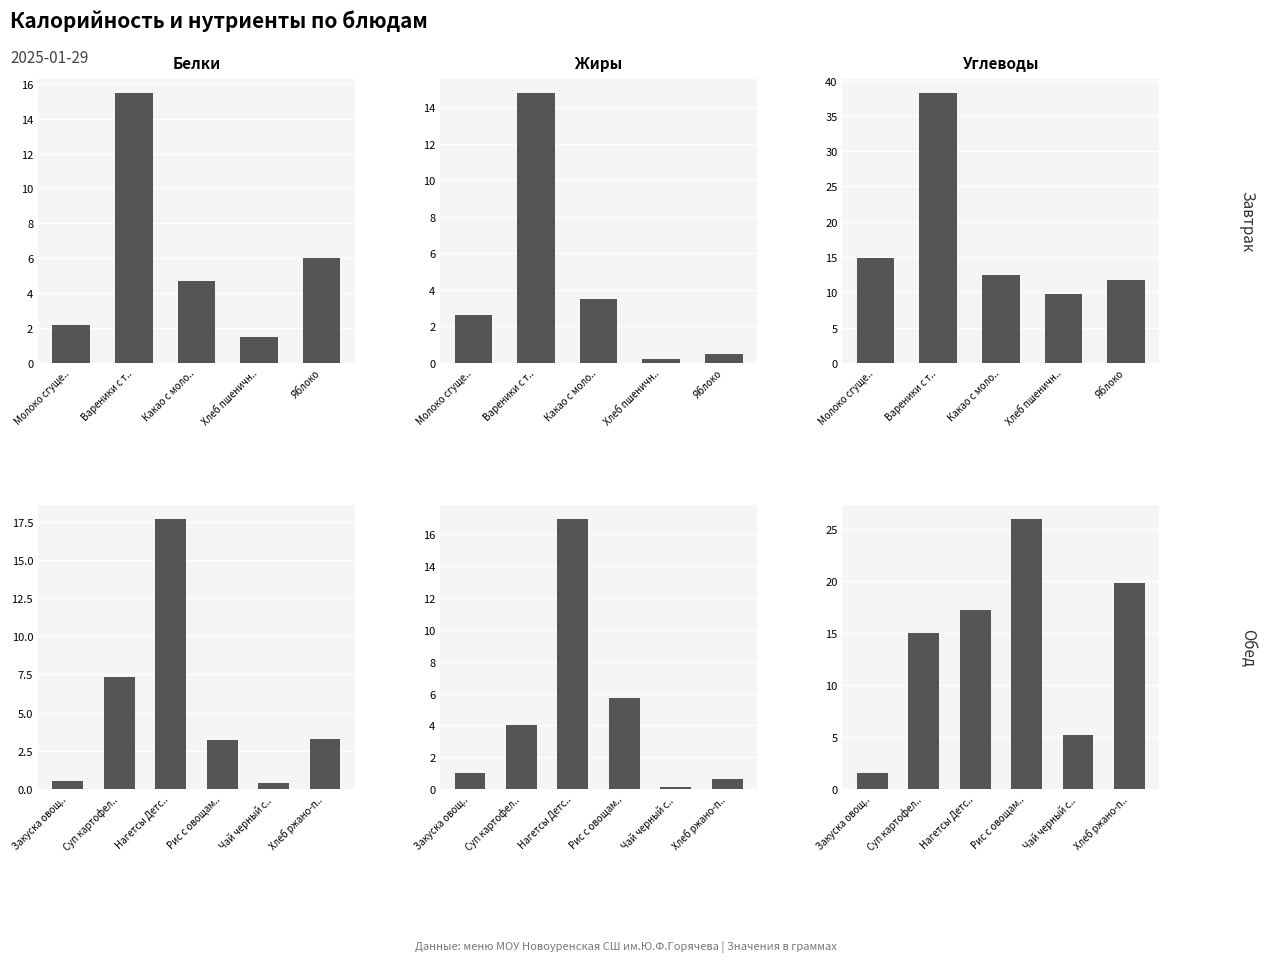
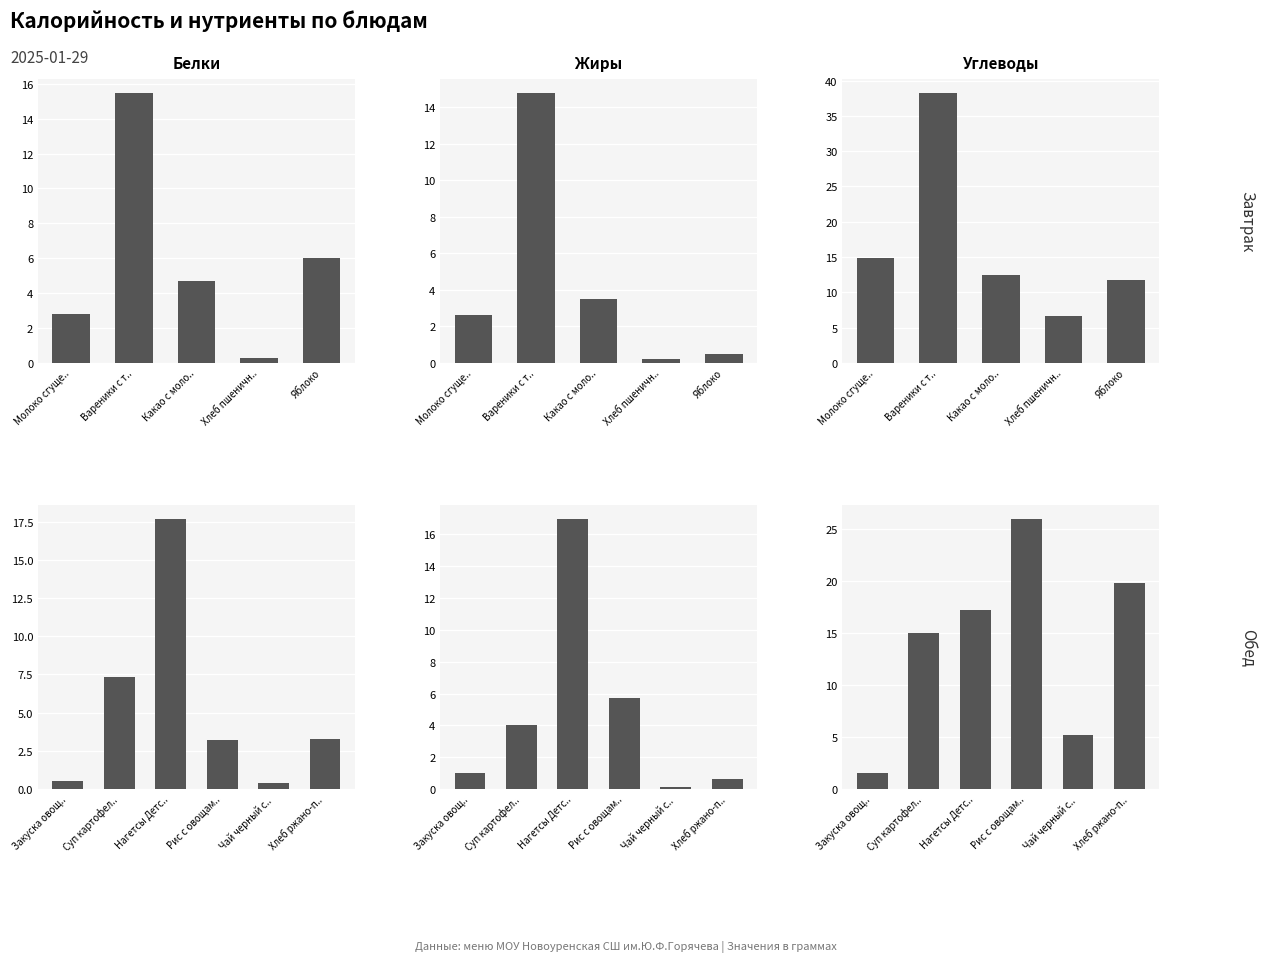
  {
    "Белки": {
-     "Молоко сгуще..": 2.2,
+     "Молоко сгуще..": 2.8,
      "Вареники с т..": 15.5,
      "Какао с моло..": 4.7,
-     "Хлеб пшеничн..": 1.5,
+     "Хлеб пшеничн..": 0.3,
      "Яблоко": 6.0
    },
    "Жиры": {
      "Молоко сгуще..": 2.6,
      "Вареники с т..": 14.8,
      "Какао с моло..": 3.5,
      "Хлеб пшеничн..": 0.2,
      "Яблоко": 0.5
    },
    "Углеводы": {
      "Молоко сгуще..": 15,
      "Вареники с т..": 38,
      "Какао с моло..": 13,
-     "Хлеб пшеничн..": 10,
+     "Хлеб пшеничн..": 7,
      "Яблоко": 12
    }
  }
